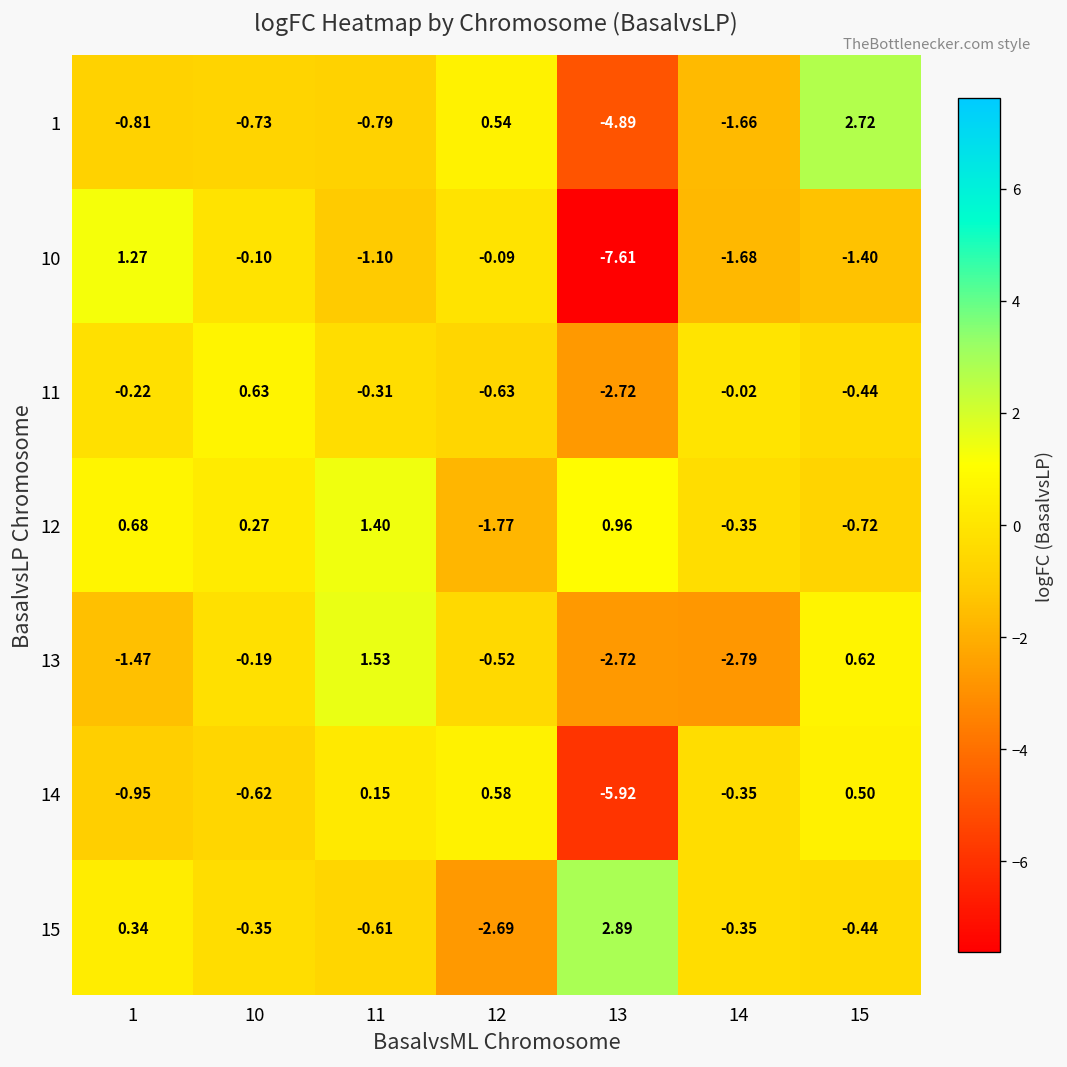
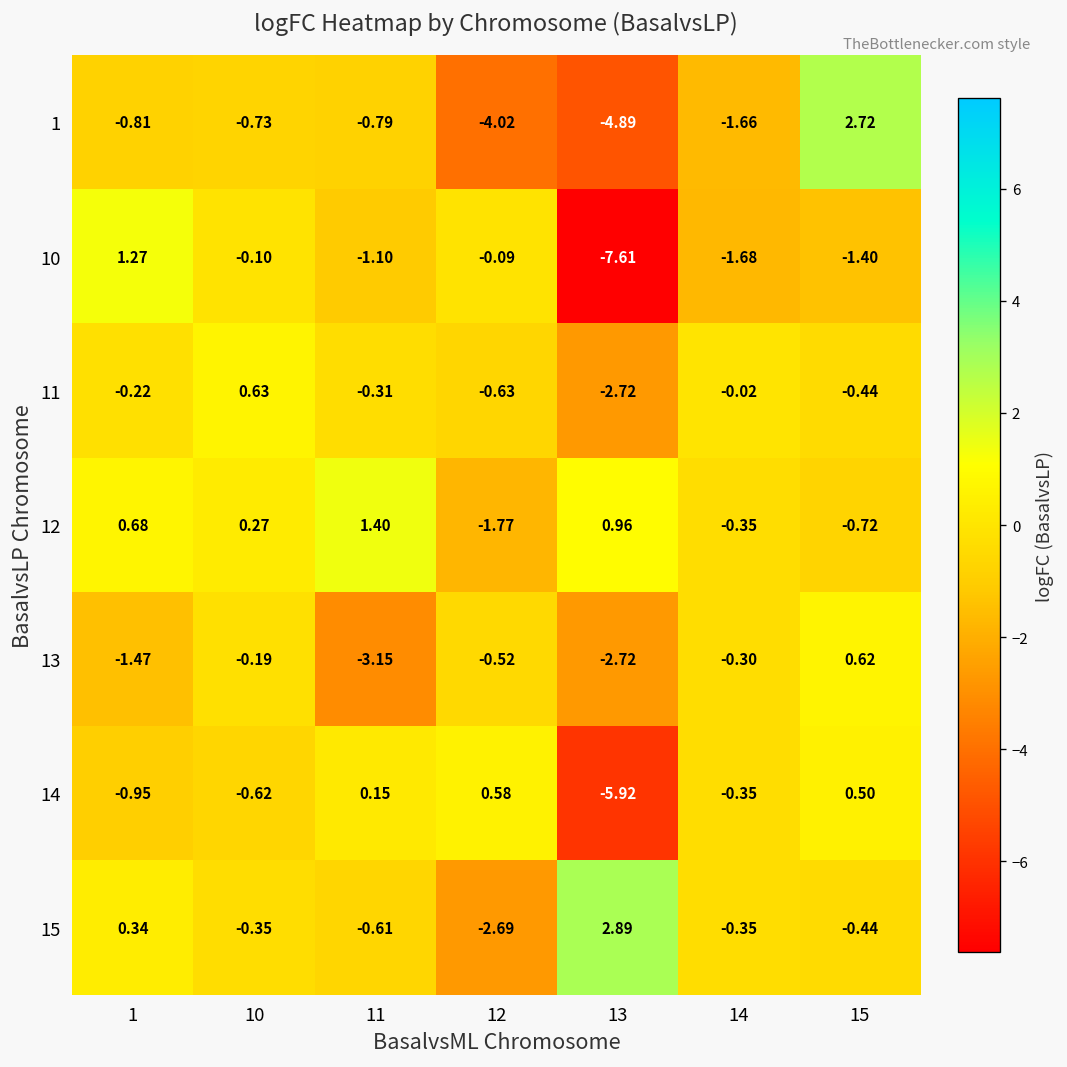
  {
    "1": {
      "1": -0.81,
      "10": -0.73,
      "11": -0.79,
-     "12": 0.54,
+     "12": -4.02,
      "13": -4.89,
      "14": -1.66,
      "15": 2.72
    },
    "10": {
      "1": 1.27,
      "10": -0.10,
      "11": -1.10,
      "12": -0.09,
      "13": -7.61,
      "14": -1.68,
      "15": -1.40
    },
    "11": {
      "1": -0.22,
      "10": 0.63,
      "11": -0.31,
      "12": -0.63,
      "13": -2.72,
      "14": -0.02,
      "15": -0.44
    },
    "12": {
      "1": 0.68,
      "10": 0.27,
      "11": 1.40,
      "12": -1.77,
      "13": 0.96,
      "14": -0.35,
      "15": -0.72
    },
    "13": {
      "1": -1.47,
      "10": -0.19,
-     "11": 1.53,
+     "11": -3.15,
      "12": -0.52,
      "13": -2.72,
-     "14": -2.79,
+     "14": -0.30,
      "15": 0.62
    },
    "14": {
      "1": -0.95,
      "10": -0.62,
      "11": 0.15,
      "12": 0.58,
      "13": -5.92,
      "14": -0.35,
      "15": 0.50
    },
    "15": {
      "1": 0.34,
      "10": -0.35,
      "11": -0.61,
      "12": -2.69,
      "13": 2.89,
      "14": -0.35,
      "15": -0.44
    }
  }
